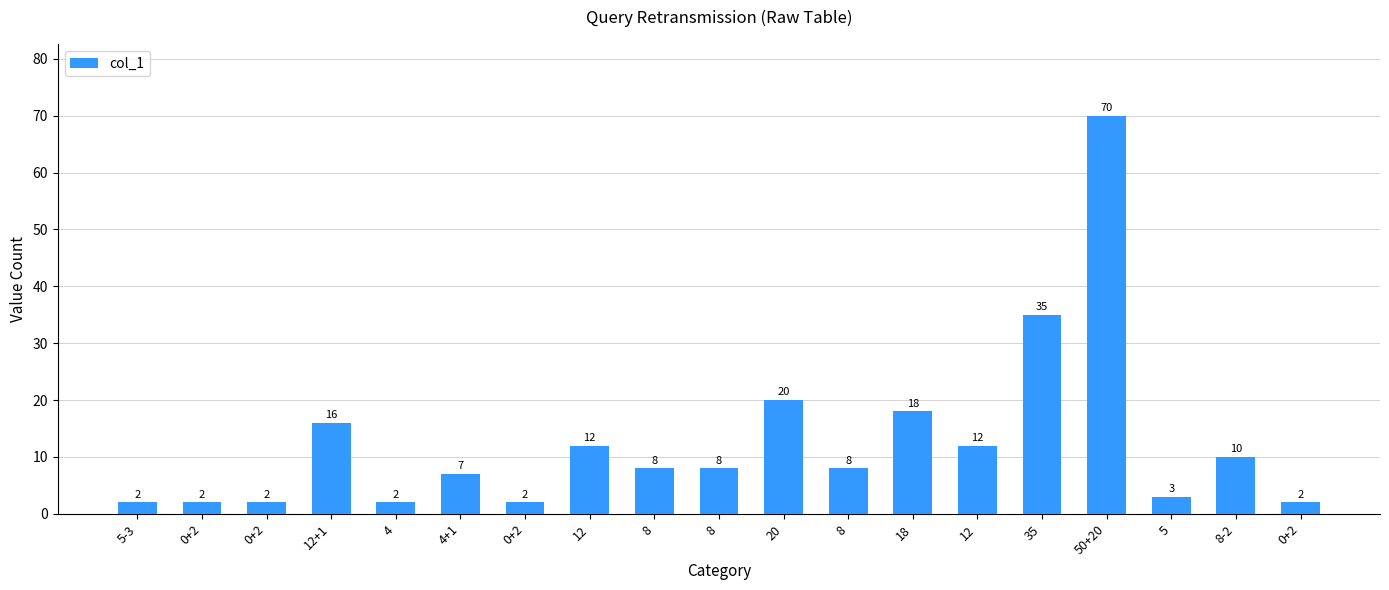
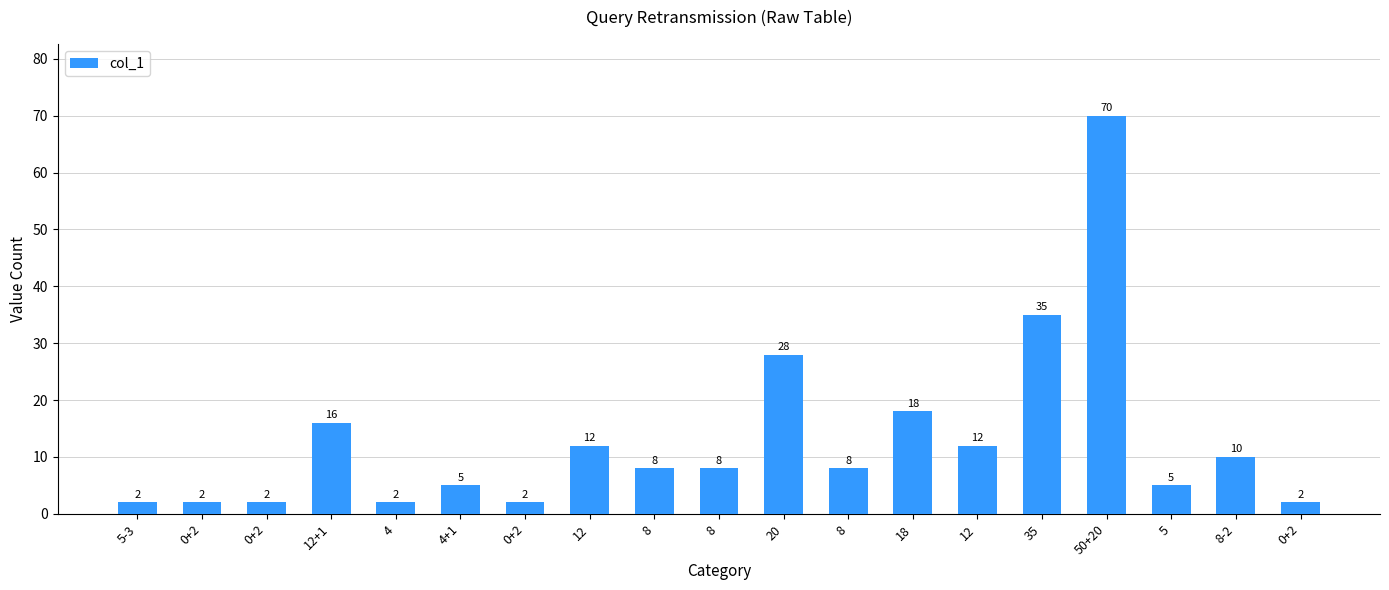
  {
    "5-3": 2,
    "12+1": 16,
    "4": 2,
-   "4+1": 7,
-   "20": 20,
+   "4+1": 5,
+   "20": 28,
    "18": 18,
    "35": 35,
    "50+20": 70,
-   "5": 3,
+   "5": 5,
    "8-2": 10
  }
